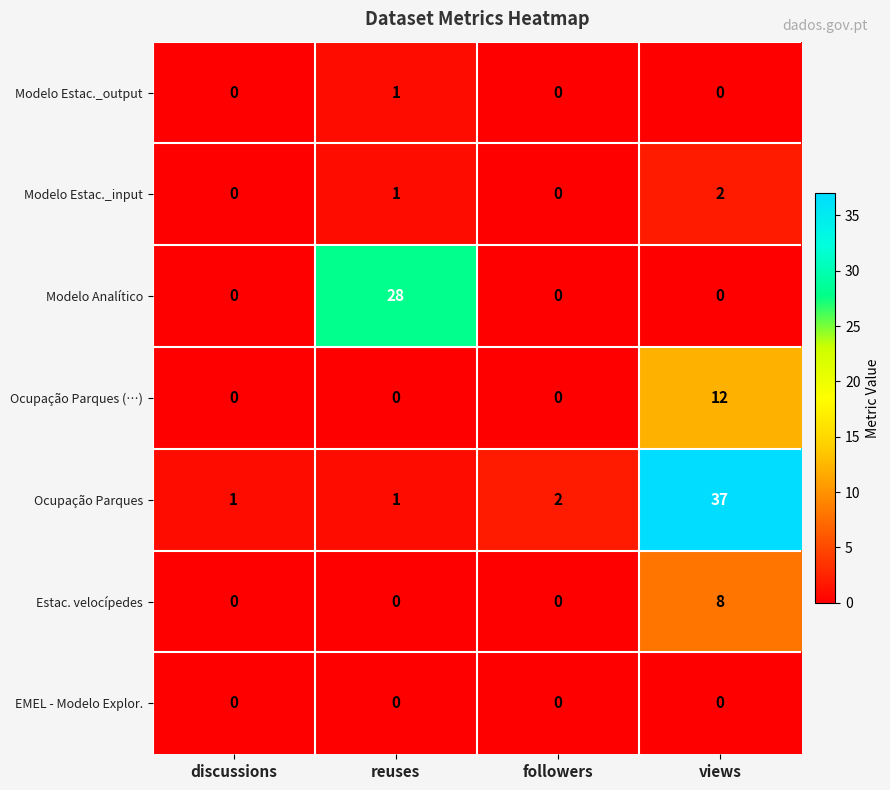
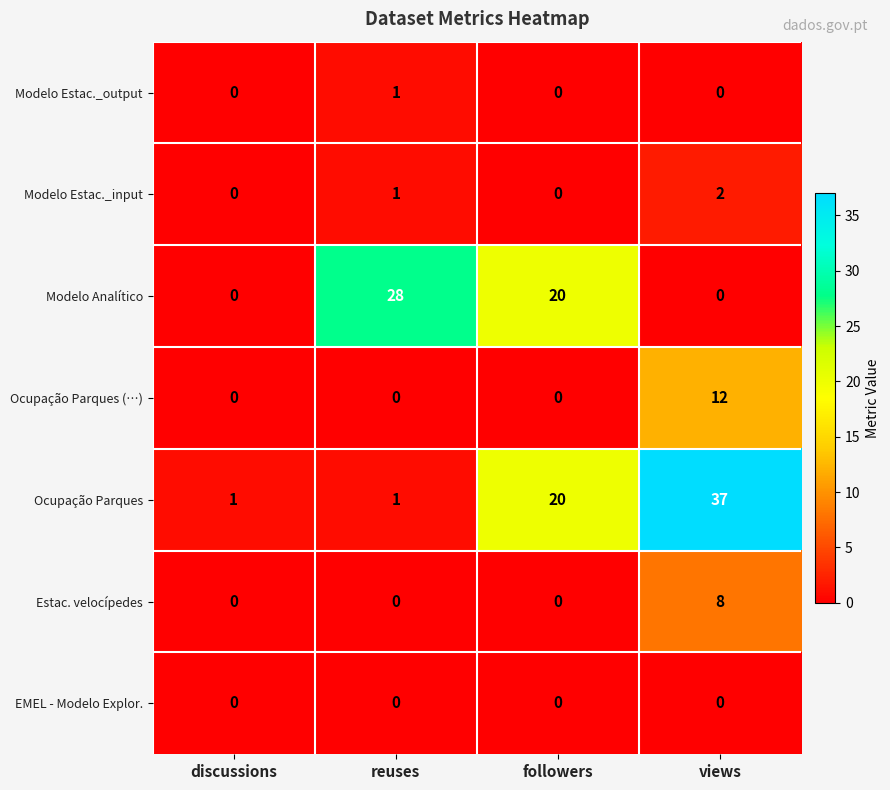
  {
    "Modelo Estac._output": {
      "discussions": 0,
      "reuses": 1,
      "followers": 0,
      "views": 0
    },
    "Modelo Estac._input": {
      "discussions": 0,
      "reuses": 1,
      "followers": 0,
      "views": 2
    },
    "Modelo Analítico": {
      "discussions": 0,
      "reuses": 28,
-     "followers": 0,
+     "followers": 20,
      "views": 0
    },
    "Ocupação Parques (…)": {
      "discussions": 0,
      "reuses": 0,
      "followers": 0,
      "views": 12
    },
    "Ocupação Parques": {
      "discussions": 1,
      "reuses": 1,
-     "followers": 2,
+     "followers": 20,
      "views": 37
    },
    "Estac. velocípedes": {
      "discussions": 0,
      "reuses": 0,
      "followers": 0,
      "views": 8
    },
    "EMEL - Modelo Explor.": {
      "discussions": 0,
      "reuses": 0,
      "followers": 0,
      "views": 0
    }
  }
